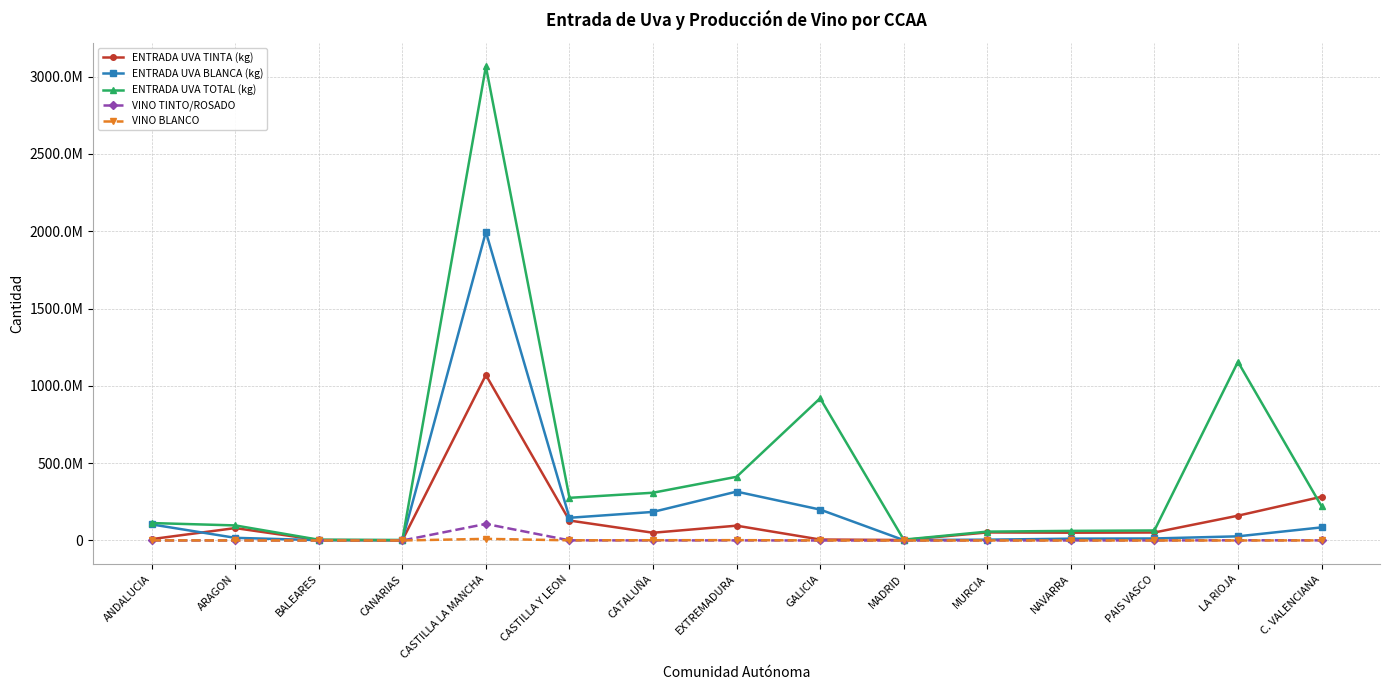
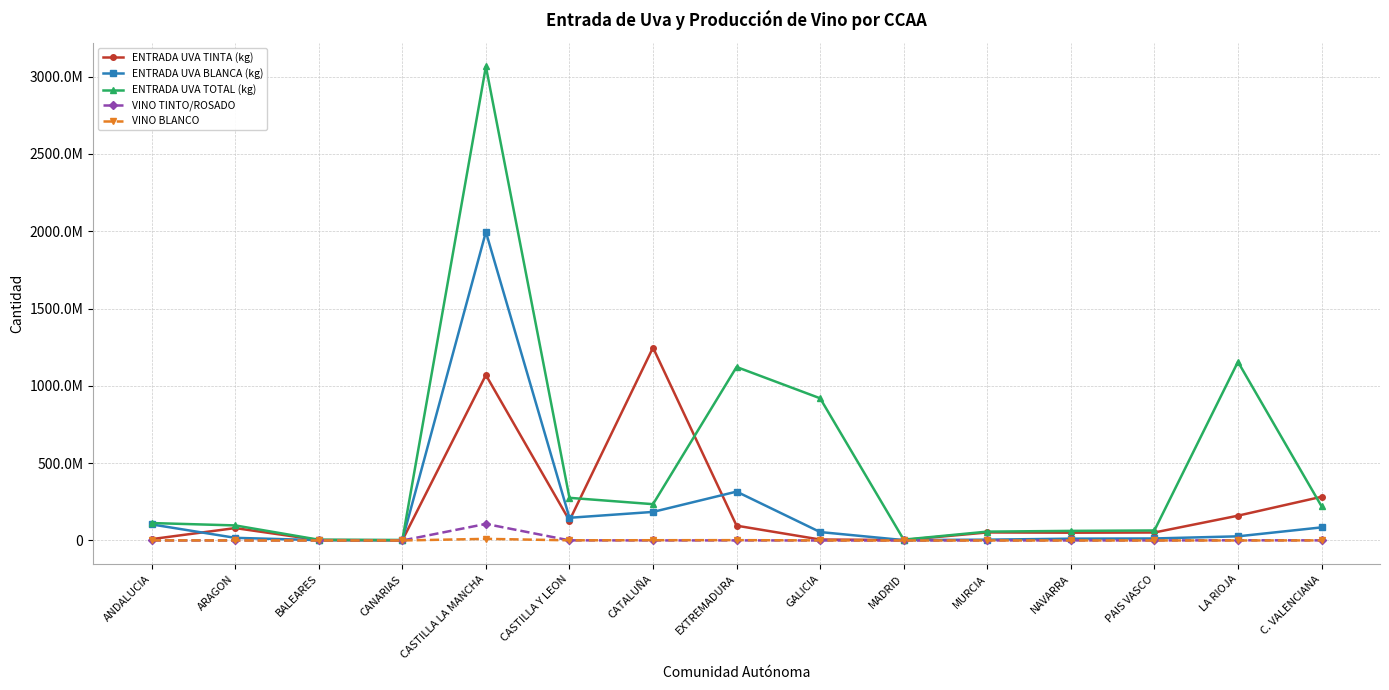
  {
    "ENTRADA UVA TINTA (kg)": {
      "ARAGON": 80000000,
      "CASTILLA LA MANCHA": 1070000000,
      "CASTILLA Y LEON": 130000000,
-     "CATALUÑA": 50000000,
+     "CATALUÑA": 1250000000,
      "EXTREMADURA": 100000000,
      "LA RIOJA": 160000000,
      "C. VALENCIANA": 280000000
    },
    "ENTRADA UVA BLANCA (kg)": {
      "ARAGON": 20000000,
      "CASTILLA LA MANCHA": 2000000000,
      "CASTILLA Y LEON": 150000000,
      "CATALUÑA": 180000000,
      "EXTREMADURA": 320000000,
-     "GALICIA": 200000000,
+     "GALICIA": 50000000,
      "LA RIOJA": 30000000,
      "C. VALENCIANA": 80000000
    },
    "ENTRADA UVA TOTAL (kg)": {
      "ARAGON": 100000000,
      "CASTILLA LA MANCHA": 3070000000,
      "CASTILLA Y LEON": 280000000,
-     "CATALUÑA": 310000000,
-     "EXTREMADURA": 410000000,
+     "CATALUÑA": 230000000,
+     "EXTREMADURA": 1120000000,
      "GALICIA": 920000000,
      "LA RIOJA": 1160000000,
      "C. VALENCIANA": 220000000
    },
    "VINO TINTO/ROSADO": {
      "CASTILLA LA MANCHA": 110000000
    },
    "VINO BLANCO": {
      "CASTILLA LA MANCHA": 10000000
    }
  }
